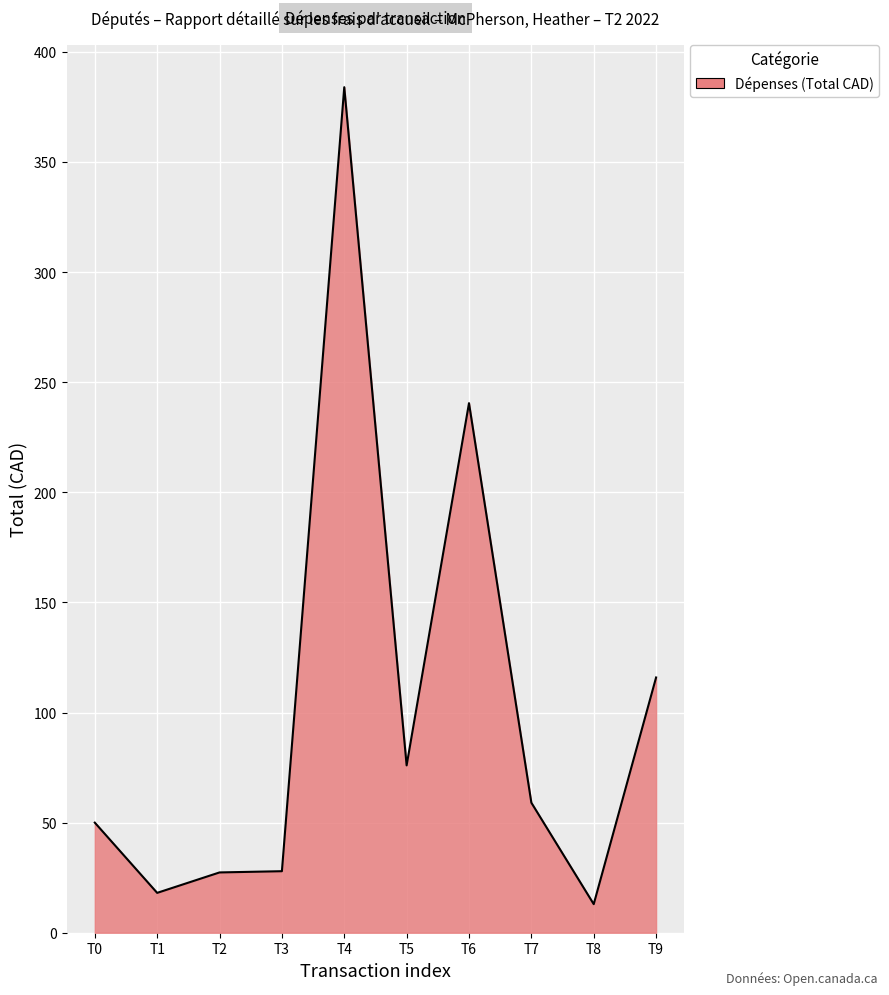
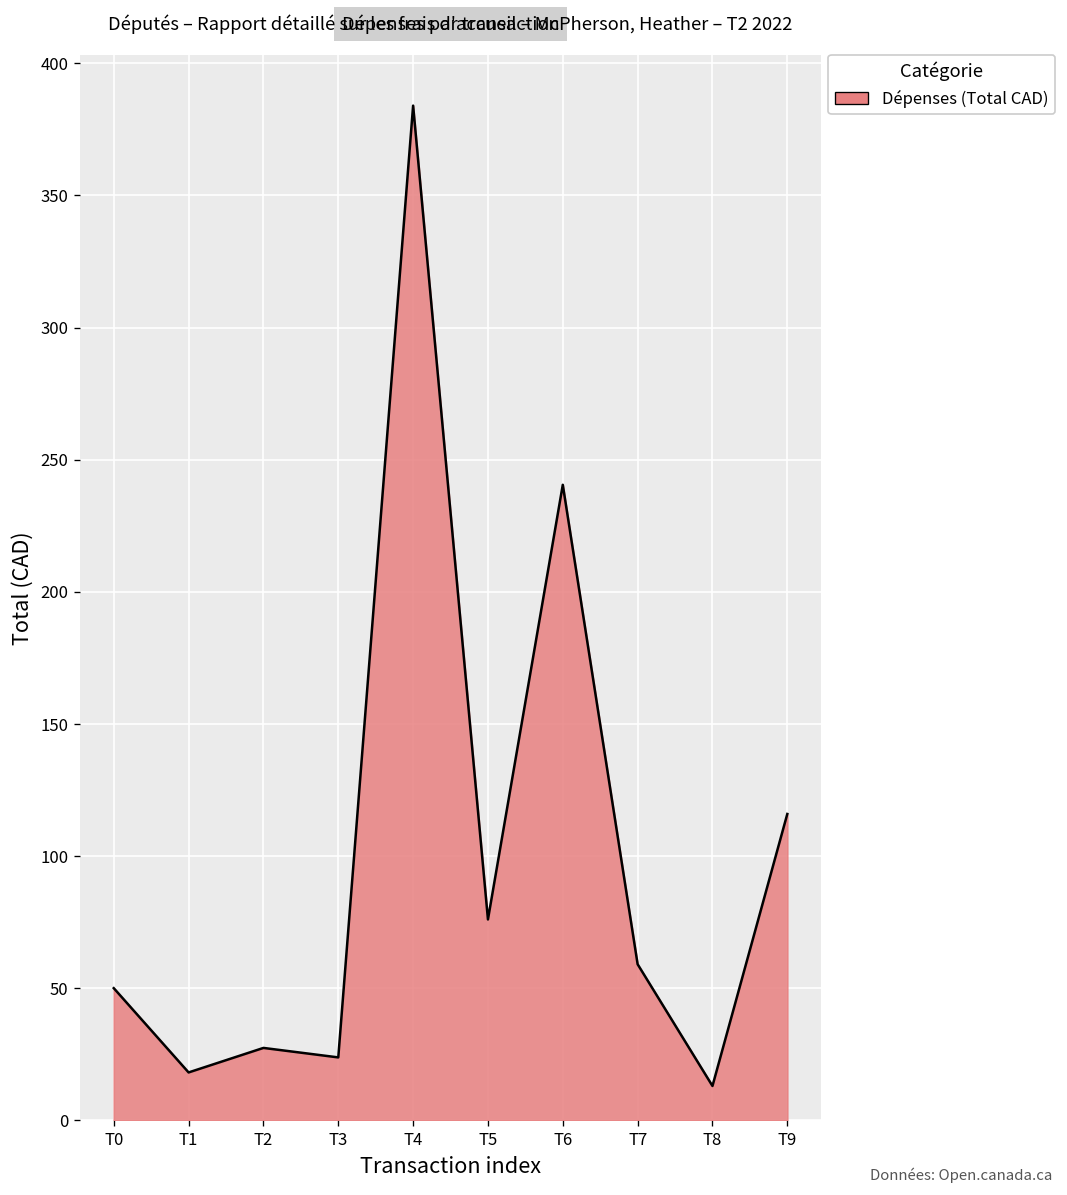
  {
    "T0": 50,
    "T1": 18,
    "T2": 27,
-   "T3": 28,
+   "T3": 24,
    "T4": 384,
    "T5": 76,
    "T6": 241,
    "T7": 59,
    "T8": 13,
    "T9": 116
  }
